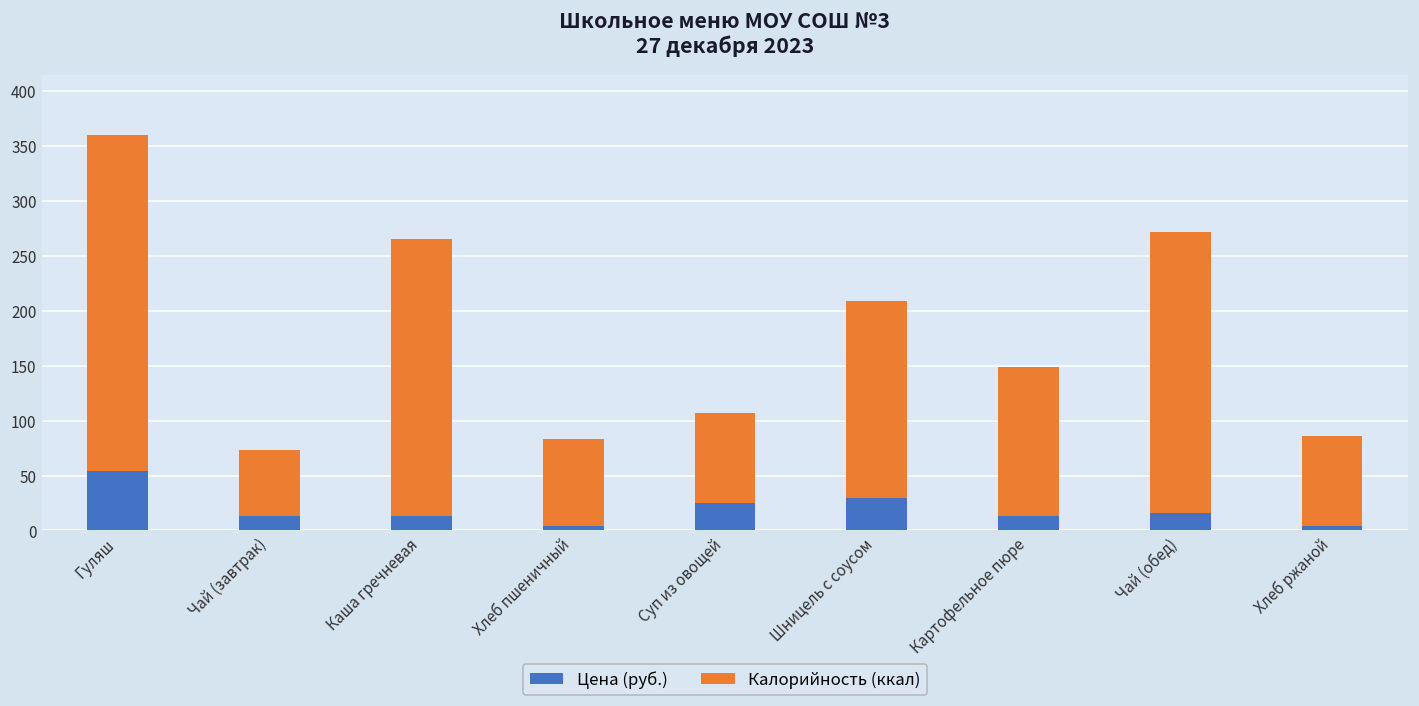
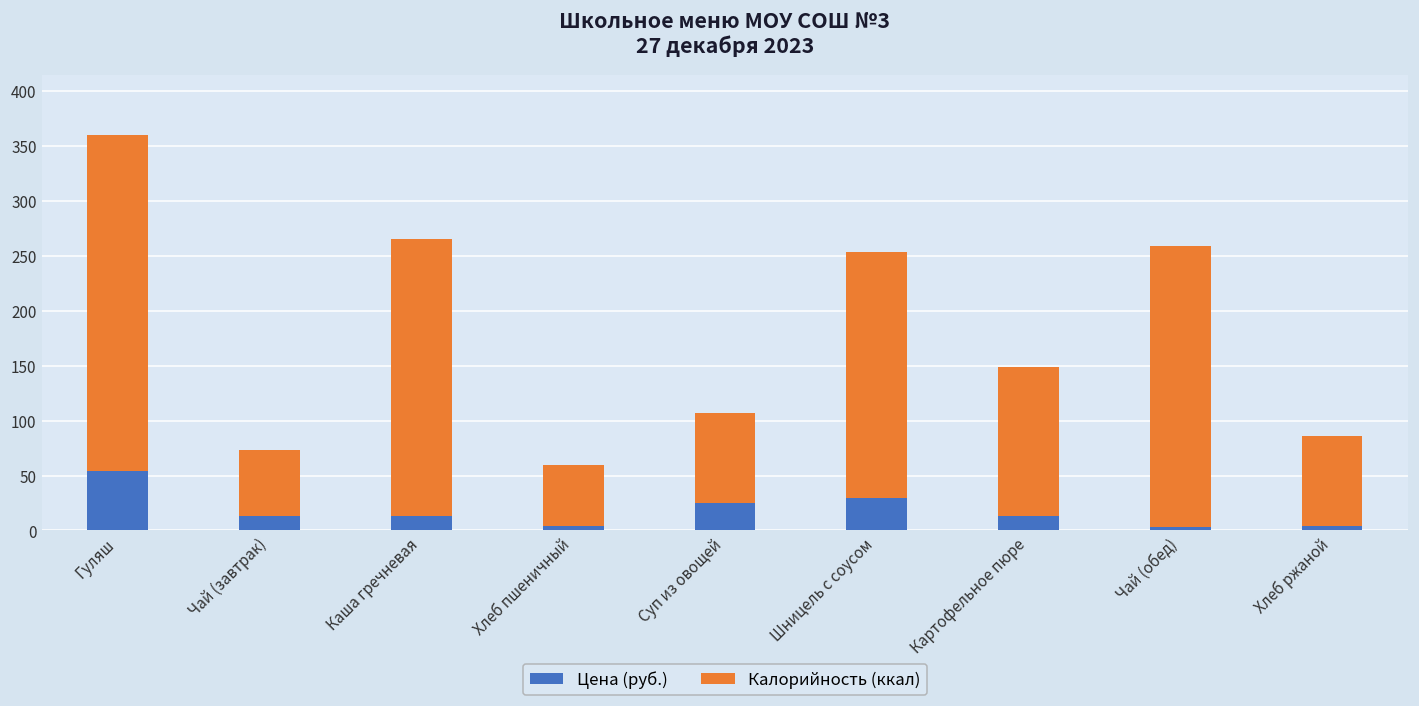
  {
    "Цена (руб.)": {
      "Гуляш": 50,
      "Чай (завтрак)": 10,
      "Каша гречневая": 10,
      "Хлеб пшеничный": 0,
      "Суп из овощей": 30,
      "Шницель с соусом": 30,
      "Картофельное пюре": 10,
-     "Чай (обед)": 20,
+     "Чай (обед)": 0,
      "Хлеб ржаной": 0
    },
    "Калорийность (ккал)": {
      "Гуляш": 310,
      "Чай (завтрак)": 60,
      "Каша гречневая": 250,
-     "Хлеб пшеничный": 80,
+     "Хлеб пшеничный": 60,
      "Суп из овощей": 80,
-     "Шницель с соусом": 180,
+     "Шницель с соусом": 220,
      "Картофельное пюре": 140,
      "Чай (обед)": 260,
      "Хлеб ржаной": 80
    }
  }
